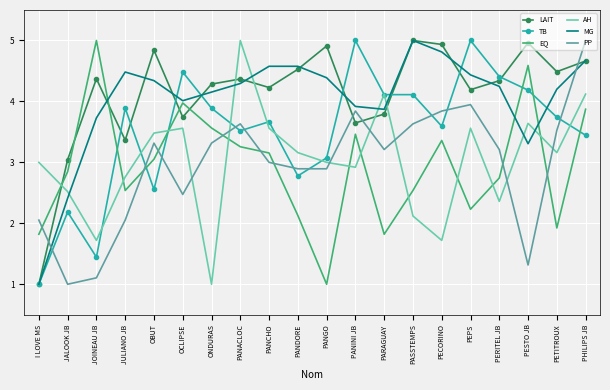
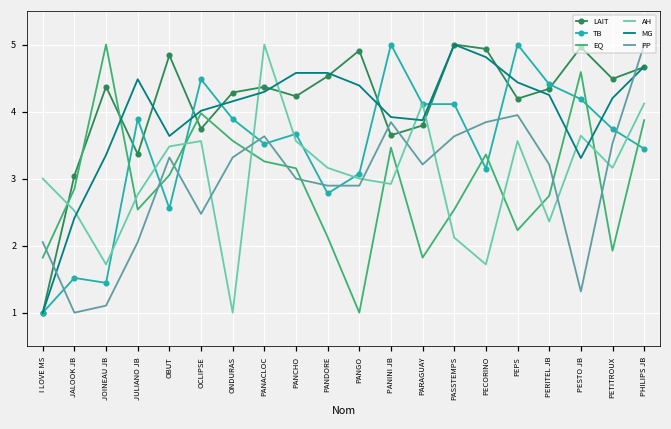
  {
    "TB": {
-     "JALOOK JB": 2.2,
+     "JALOOK JB": 1.5,
      "JOINEAU JB": 1.4,
      "JULIANO JB": 3.9,
      "OBUT": 2.6,
      "OCLIPSE": 4.5,
      "ONDURAS": 3.9,
      "PANACLOC": 3.5,
      "PANCHO": 3.7,
      "PANDORE": 2.8,
      "PANGO": 3.1,
      "PANINI JB": 5.0,
      "PASSTEMPS": 4.1,
-     "PECORINO": 3.6,
+     "PECORINO": 3.1,
      "PEPS": 5.0,
      "PERITEL JB": 4.4,
      "PESTO JB": 4.2,
      "PETITROUX": 3.7,
      "PHILIPS JB": 3.4
    },
    "MG": {
      "JALOOK JB": 2.4,
-     "JOINEAU JB": 3.7,
+     "JOINEAU JB": 3.4,
      "JULIANO JB": 4.5,
-     "OBUT": 4.3,
+     "OBUT": 3.6,
      "ONDURAS": 4.2,
      "PANACLOC": 4.3,
      "PANCHO": 4.6,
      "PANDORE": 4.6,
      "PANGO": 4.4,
      "PANINI JB": 3.9,
      "PARAGUAY": 3.9,
      "PECORINO": 4.8,
      "PEPS": 4.4,
      "PERITEL JB": 4.2,
      "PESTO JB": 3.3,
      "PETITROUX": 4.2
    }
  }
